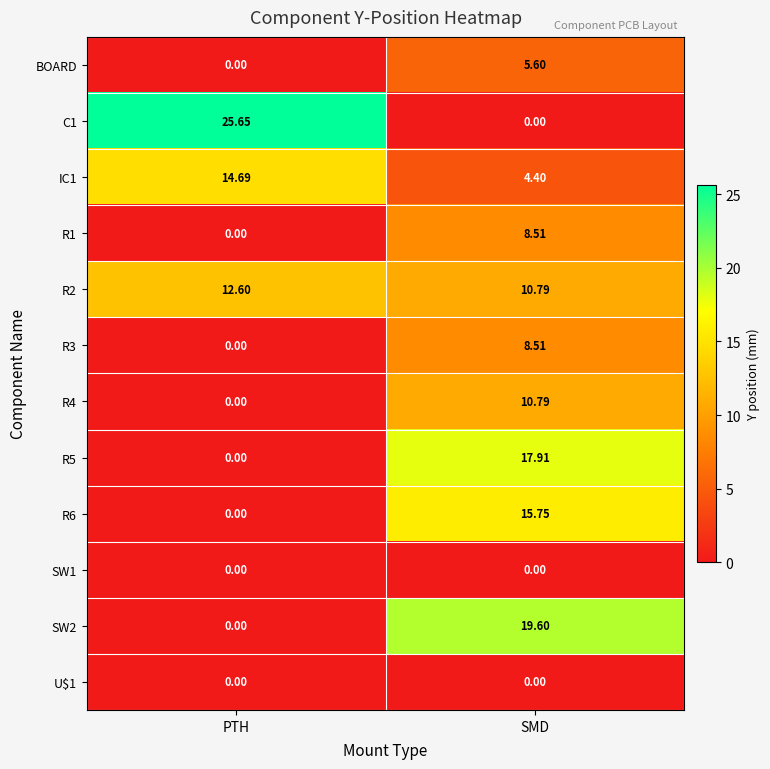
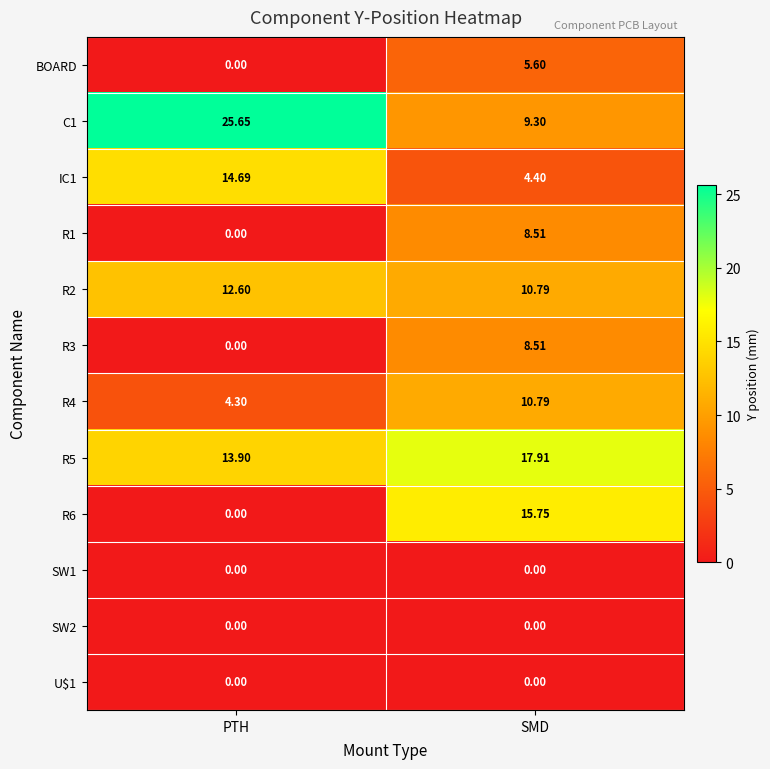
  {
    "BOARD": {
      "PTH": 0.00,
      "SMD": 5.60
    },
    "C1": {
      "PTH": 25.65,
-     "SMD": 0.00
+     "SMD": 9.30
    },
    "IC1": {
      "PTH": 14.69,
      "SMD": 4.40
    },
    "R1": {
      "PTH": 0.00,
      "SMD": 8.51
    },
    "R2": {
      "PTH": 12.60,
      "SMD": 10.79
    },
    "R3": {
      "PTH": 0.00,
      "SMD": 8.51
    },
    "R4": {
-     "PTH": 0.00,
+     "PTH": 4.30,
      "SMD": 10.79
    },
    "R5": {
-     "PTH": 0.00,
+     "PTH": 13.90,
      "SMD": 17.91
    },
    "R6": {
      "PTH": 0.00,
      "SMD": 15.75
    },
    "SW1": {
      "PTH": 0.00,
      "SMD": 0.00
    },
    "SW2": {
      "PTH": 0.00,
-     "SMD": 19.60
+     "SMD": 0.00
    },
    "U$1": {
      "PTH": 0.00,
      "SMD": 0.00
    }
  }
